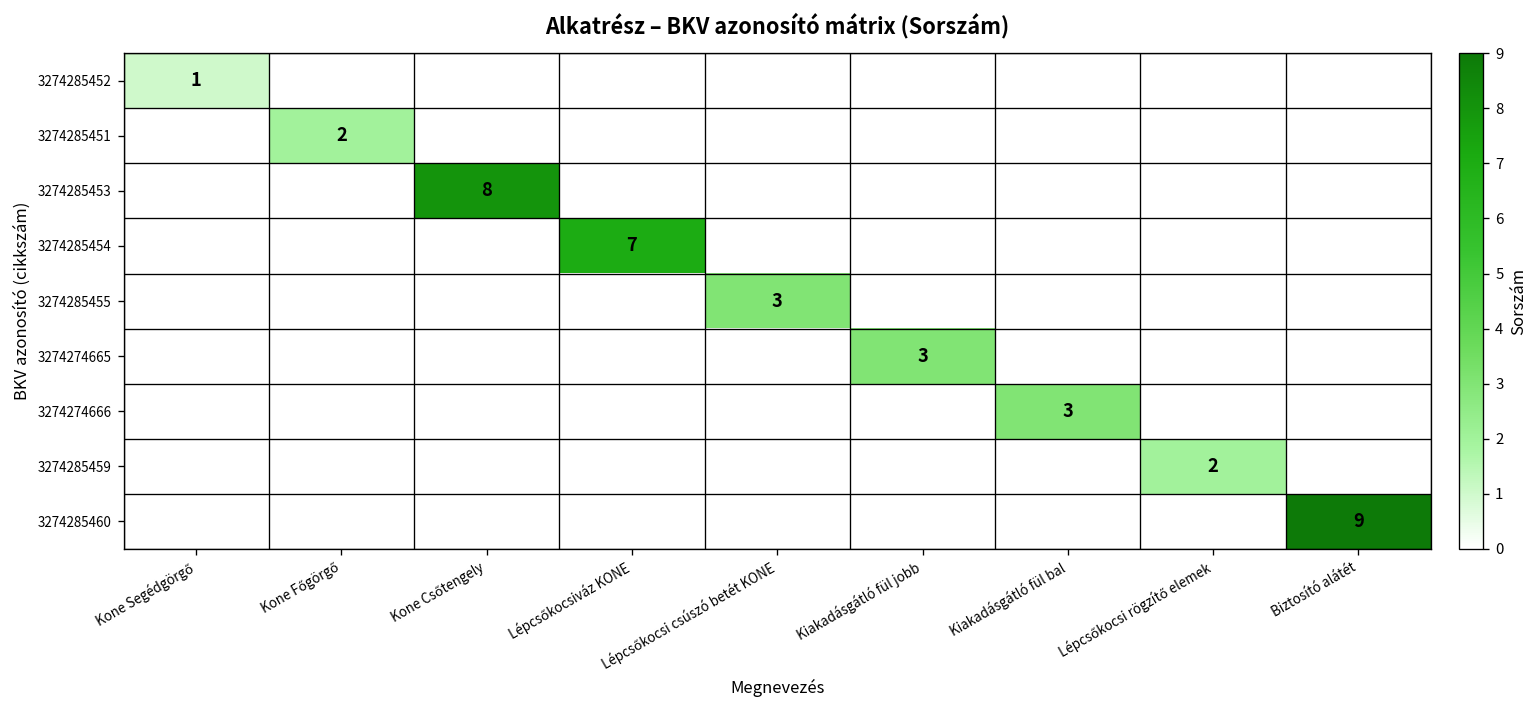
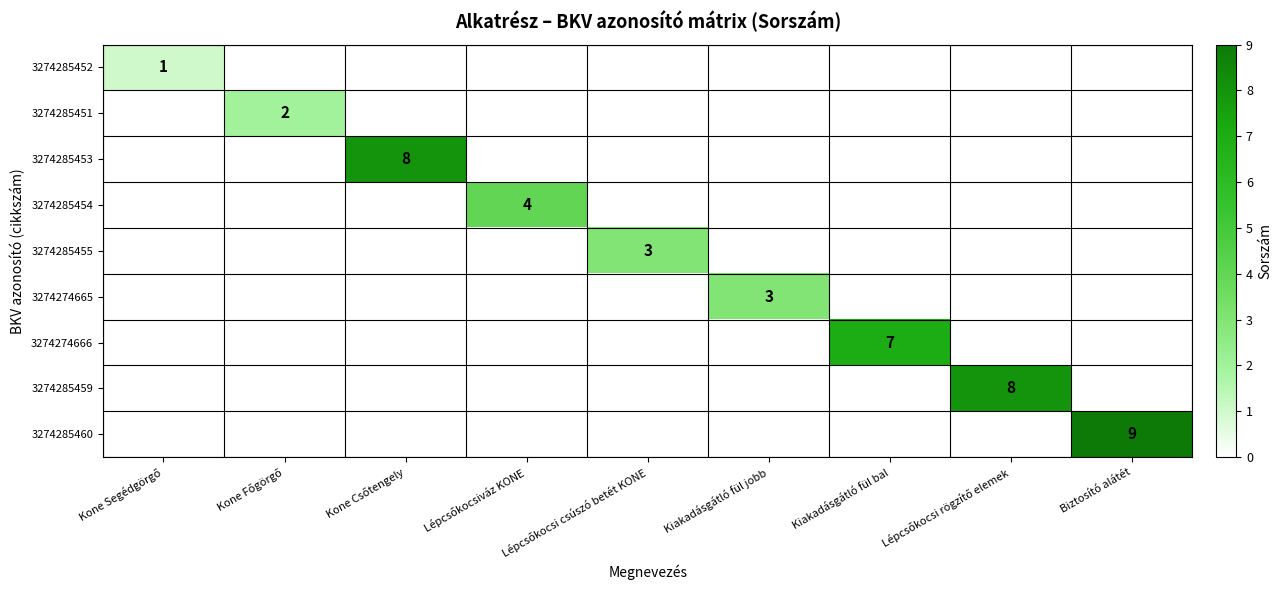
  {
    "3274285452": {
      "Kone Segédgörgő": 1
    },
    "3274285451": {
      "Kone Főgörgő": 2
    },
    "3274285453": {
      "Kone Csőtengely": 8
    },
    "3274285454": {
-     "Lépcsőkocsiváz KONE": 7
+     "Lépcsőkocsiváz KONE": 4
    },
    "3274285455": {
      "Lépcsőkocsi csúszó betét KONE": 3
    },
    "3274274665": {
      "Kiakadásgátló fül jobb": 3
    },
    "3274274666": {
-     "Kiakadásgátló fül bal": 3
+     "Kiakadásgátló fül bal": 7
    },
    "3274285459": {
-     "Lépcsőkocsi rögzítő elemek": 2
+     "Lépcsőkocsi rögzítő elemek": 8
    },
    "3274285460": {
      "Biztosító alátét": 9
    }
  }
